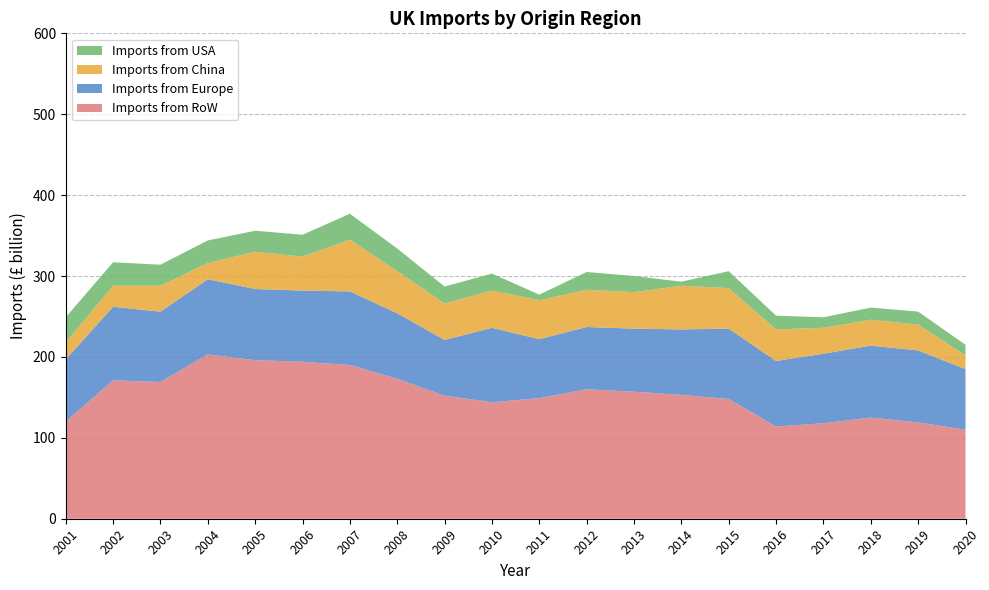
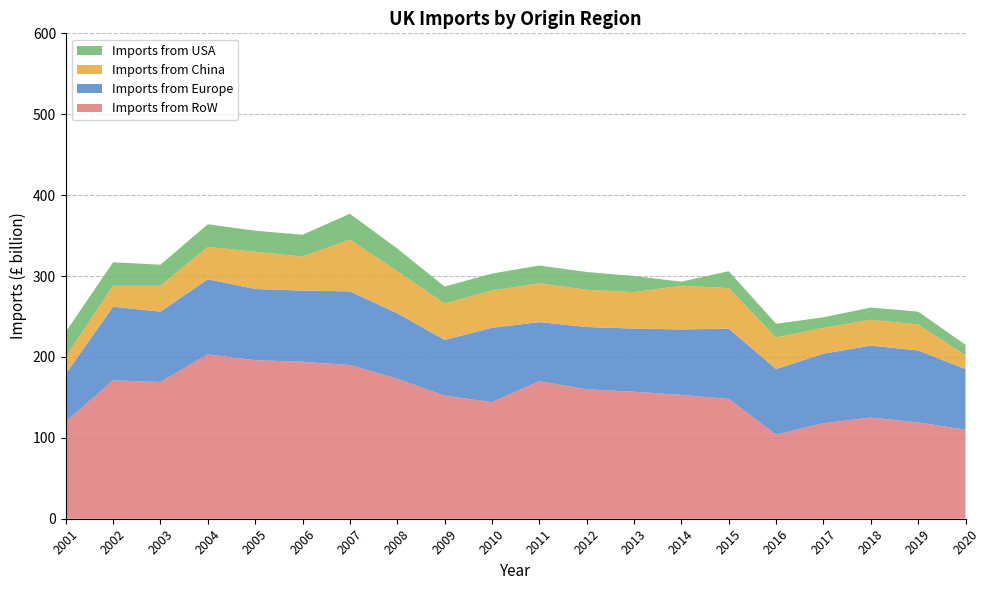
  {
    "Imports from RoW": {
      "2001": 120,
      "2002": 170,
      "2003": 170,
      "2004": 200,
      "2005": 200,
      "2006": 190,
      "2007": 190,
      "2008": 170,
      "2009": 150,
      "2010": 140,
-     "2011": 150,
+     "2011": 170,
      "2012": 160,
      "2013": 160,
      "2014": 150,
      "2015": 150,
-     "2016": 110,
+     "2016": 100,
      "2017": 120,
      "2018": 130,
      "2019": 120,
      "2020": 110
    },
    "Imports from Europe": {
-     "2001": 80,
+     "2001": 60,
      "2002": 90,
      "2003": 90,
      "2004": 90,
      "2005": 90,
      "2006": 90,
      "2007": 90,
      "2008": 80,
      "2009": 70,
      "2010": 90,
      "2011": 70,
      "2012": 80,
      "2013": 80,
      "2014": 80,
      "2015": 90,
      "2016": 80,
      "2017": 90,
      "2018": 90,
      "2019": 90,
      "2020": 80
    },
    "Imports from China": {
      "2001": 20,
      "2002": 30,
      "2003": 30,
-     "2004": 20,
+     "2004": 40,
      "2005": 50,
      "2006": 40,
      "2007": 60,
      "2008": 50,
      "2009": 50,
      "2010": 50,
      "2011": 50,
      "2012": 50,
      "2013": 50,
      "2014": 50,
      "2015": 50,
      "2016": 40,
      "2017": 30,
      "2018": 30,
      "2019": 30,
      "2020": 20
    },
    "Imports from USA": {
      "2001": 30,
      "2002": 30,
      "2003": 30,
      "2004": 30,
      "2005": 30,
      "2006": 30,
      "2007": 30,
      "2008": 30,
      "2009": 20,
      "2010": 20,
-     "2011": 10,
+     "2011": 20,
      "2012": 20,
      "2013": 20,
      "2014": 10,
      "2015": 20,
      "2016": 20,
      "2017": 10,
      "2018": 20,
      "2019": 20,
      "2020": 10
    }
  }
